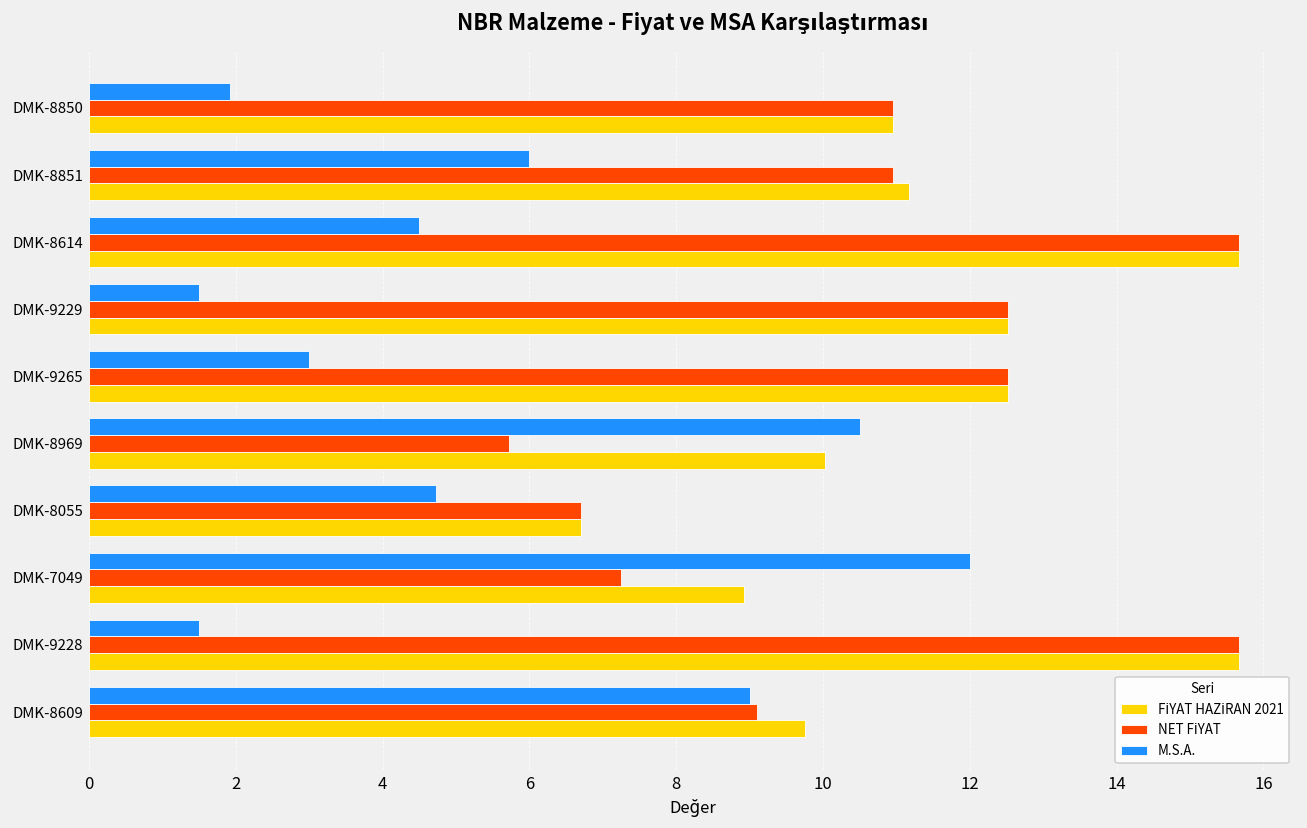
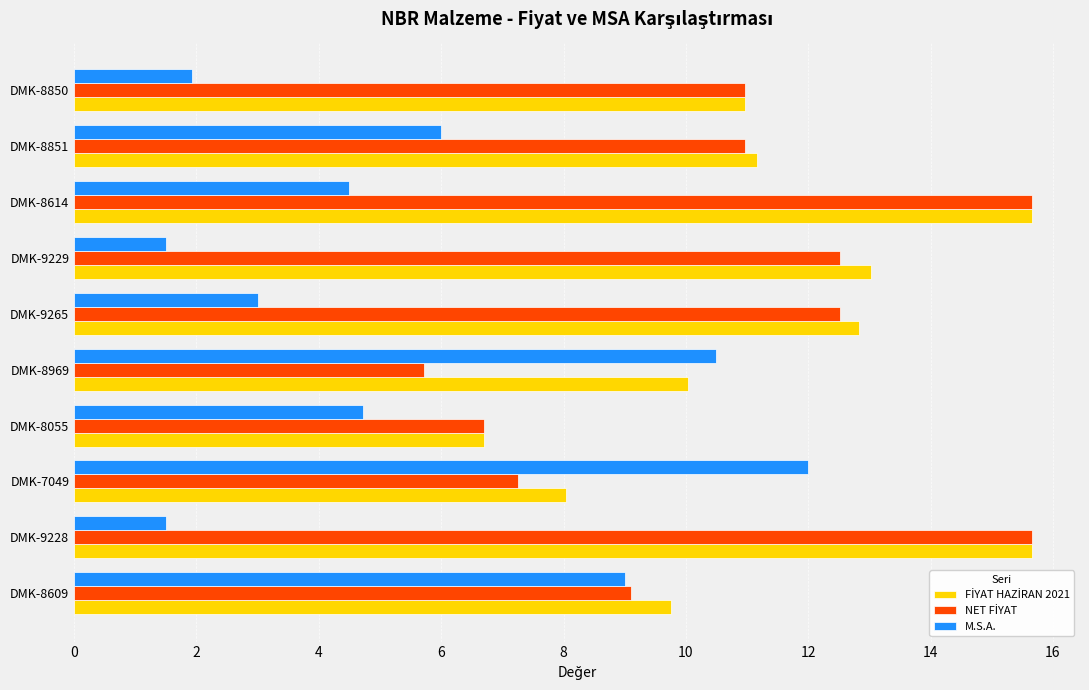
  {
    "FİYAT HAZİRAN 2021": {
      "DMK-8850": 11.0,
      "DMK-8851": 11.2,
      "DMK-8614": 15.7,
-     "DMK-9229": 12.5,
-     "DMK-9265": 12.5,
+     "DMK-9229": 13.0,
+     "DMK-9265": 12.8,
      "DMK-8969": 10.0,
      "DMK-8055": 6.7,
-     "DMK-7049": 8.9,
+     "DMK-7049": 8.0,
      "DMK-9228": 15.7,
      "DMK-8609": 9.8
    },
    "NET FİYAT": {
      "DMK-8850": 11.0,
      "DMK-8851": 11.0,
      "DMK-8614": 15.7,
      "DMK-9229": 12.5,
      "DMK-9265": 12.5,
      "DMK-8969": 5.7,
      "DMK-8055": 6.7,
      "DMK-7049": 7.3,
      "DMK-9228": 15.7,
      "DMK-8609": 9.1
    },
    "M.S.A.": {
      "DMK-8850": 1.9,
      "DMK-8851": 6.0,
      "DMK-8614": 4.5,
      "DMK-9229": 1.5,
      "DMK-9265": 3.0,
      "DMK-8969": 10.5,
      "DMK-8055": 4.7,
      "DMK-7049": 12.0,
      "DMK-9228": 1.5,
      "DMK-8609": 9.0
    }
  }
